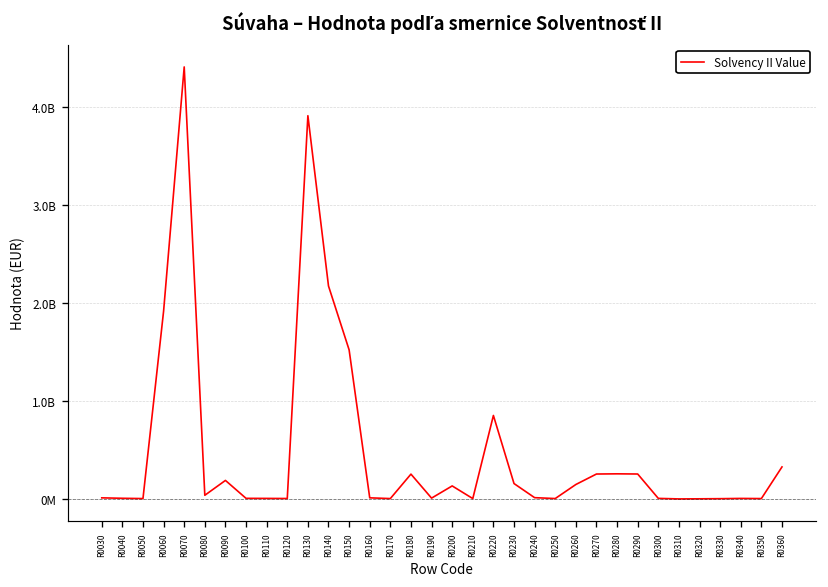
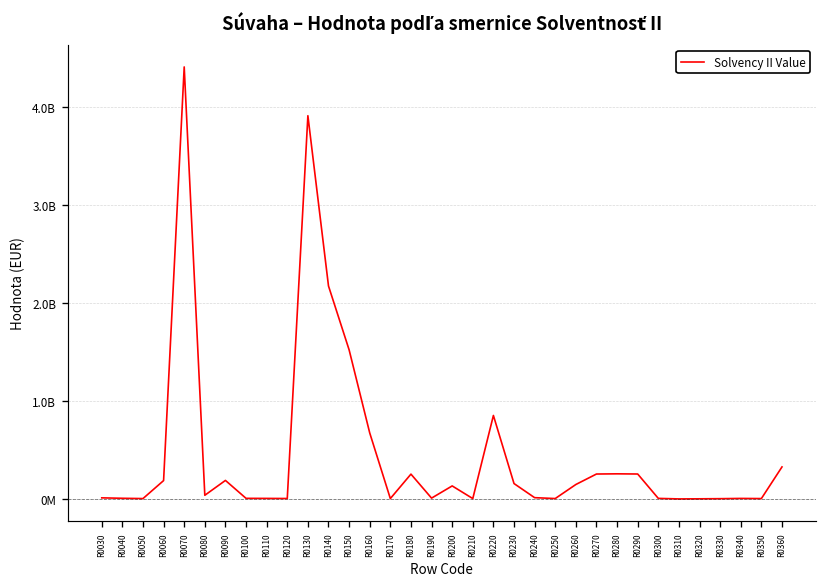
  {
    "R0030": 0,
    "R0040": 0,
    "R0050": 0,
-   "R0060": 1900000000,
+   "R0060": 200000000,
    "R0070": 4400000000,
    "R0080": 0,
    "R0090": 200000000,
    "R0100": 0,
    "R0110": 0,
    "R0120": 0,
    "R0130": 3900000000,
    "R0140": 2200000000,
    "R0150": 1500000000,
-   "R0160": 0,
+   "R0160": 700000000,
    "R0170": 0,
    "R0180": 200000000,
    "R0190": 0,
    "R0200": 100000000,
    "R0210": 0,
    "R0220": 800000000,
    "R0230": 200000000,
    "R0240": 0,
    "R0250": 0,
    "R0260": 100000000,
    "R0270": 300000000,
    "R0280": 300000000,
    "R0290": 300000000,
    "R0300": 0,
    "R0310": 0,
    "R0320": 0,
    "R0330": 0,
    "R0340": 0,
    "R0350": 0,
    "R0360": 300000000
  }
